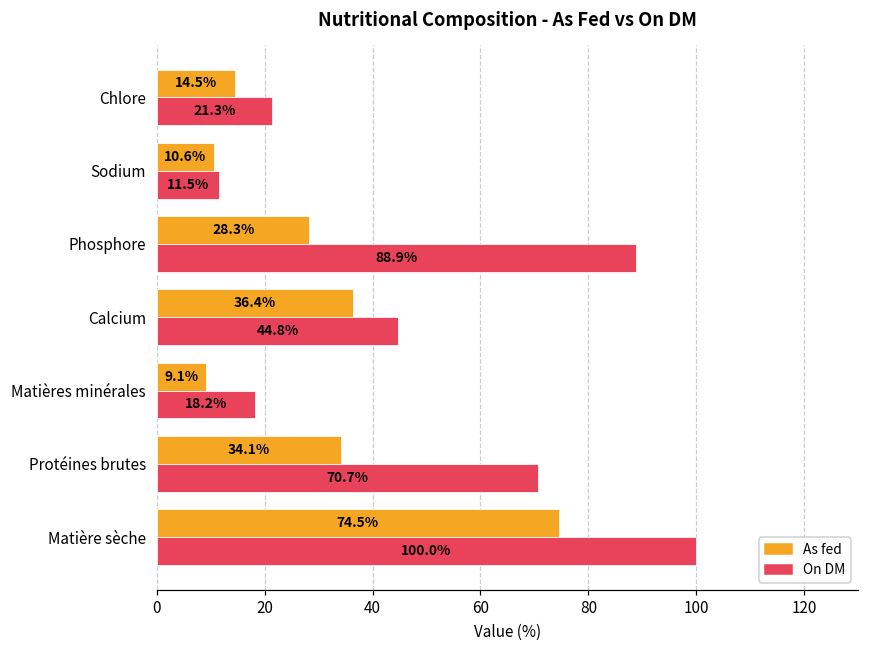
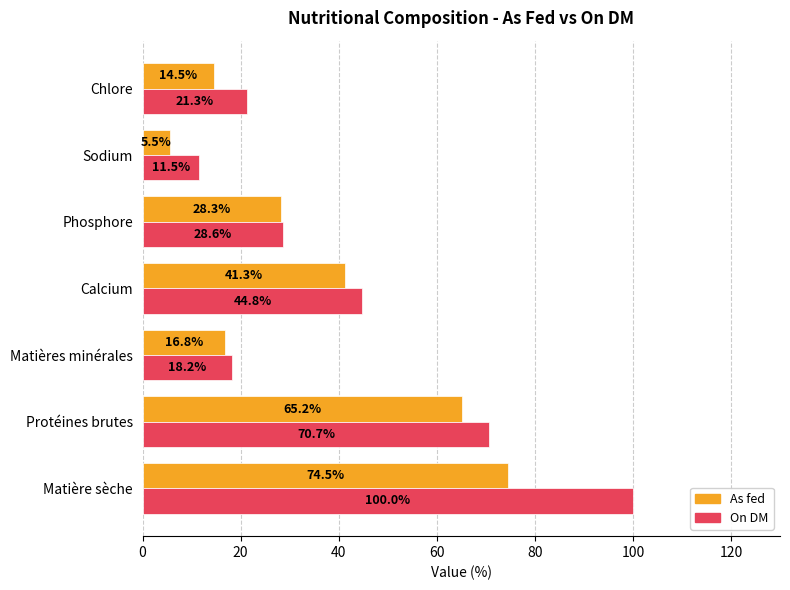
  {
    "As fed": {
      "Chlore": "14.5%",
-     "Sodium": "10.6%",
+     "Sodium": "5.5%",
      "Phosphore": "28.3%",
-     "Calcium": "36.4%",
-     "Matières minérales": "9.1%",
-     "Protéines brutes": "34.1%",
+     "Calcium": "41.3%",
+     "Matières minérales": "16.8%",
+     "Protéines brutes": "65.2%",
      "Matière sèche": "74.5%"
    },
    "On DM": {
      "Chlore": "21.3%",
      "Sodium": "11.5%",
-     "Phosphore": "88.9%",
+     "Phosphore": "28.6%",
      "Calcium": "44.8%",
      "Matières minérales": "18.2%",
      "Protéines brutes": "70.7%",
      "Matière sèche": "100.0%"
    }
  }
